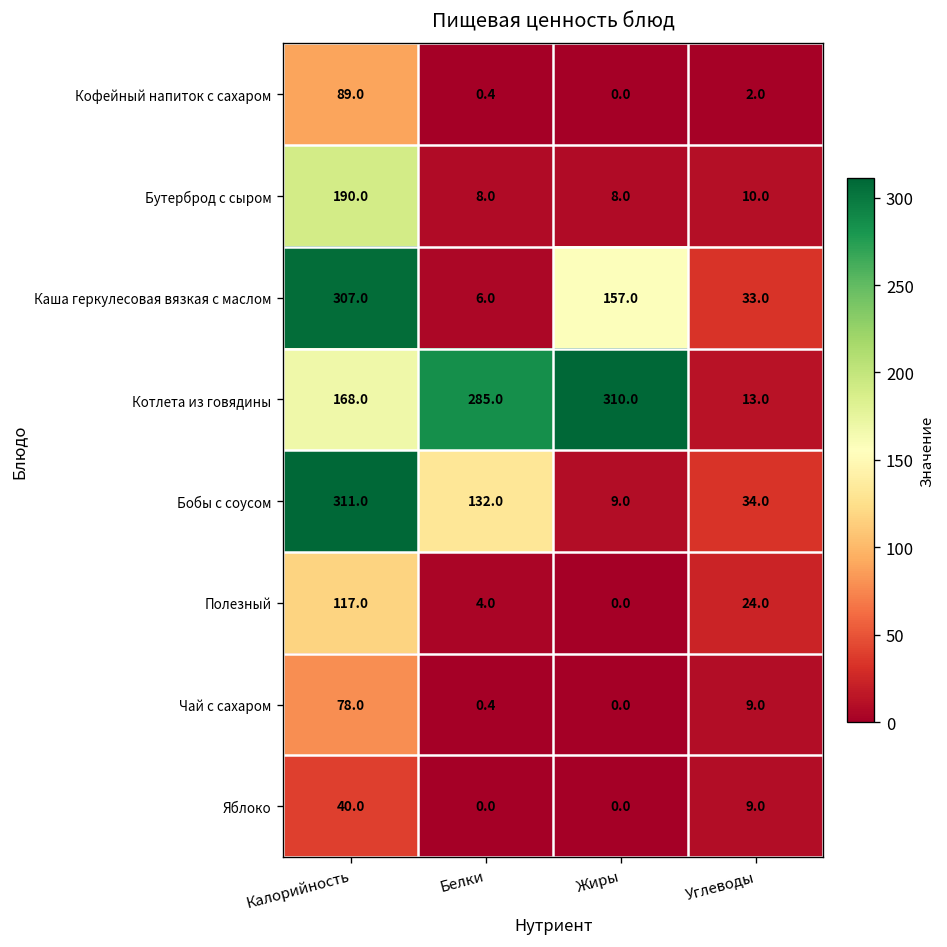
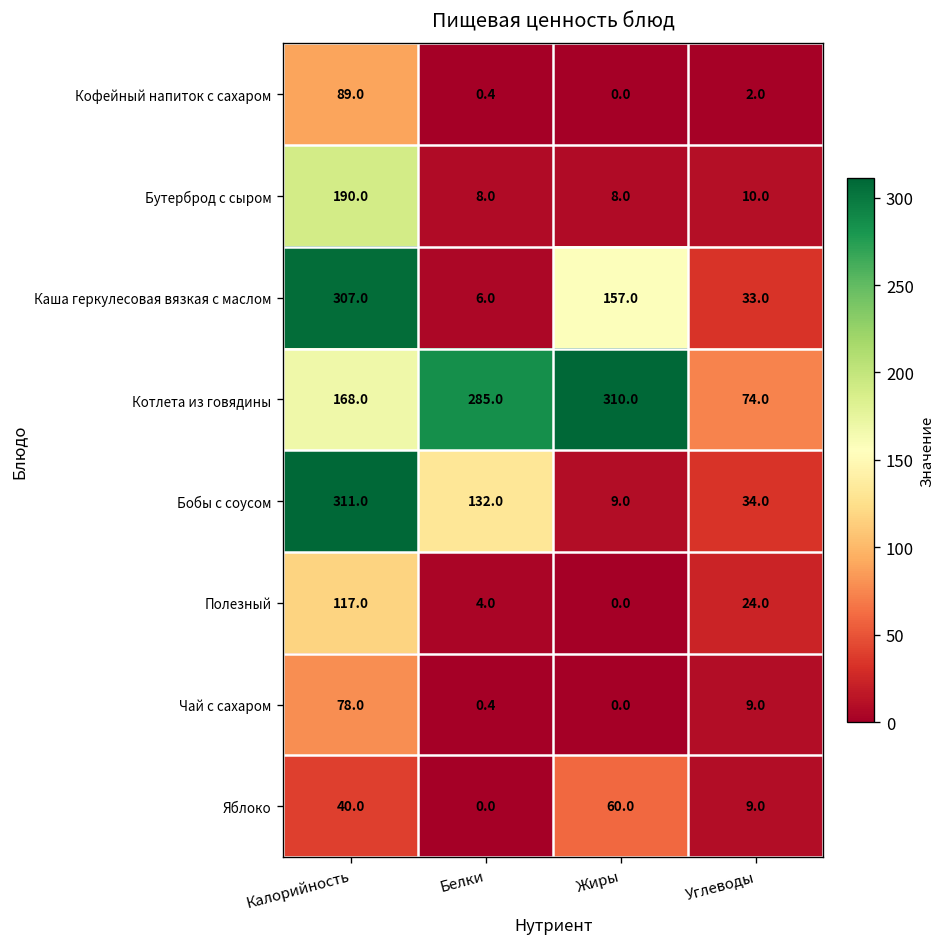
  {
    "Кофейный напиток с сахаром": {
      "Калорийность": 89.0,
      "Белки": 0.4,
      "Жиры": 0.0,
      "Углеводы": 2.0
    },
    "Бутерброд с сыром": {
      "Калорийность": 190.0,
      "Белки": 8.0,
      "Жиры": 8.0,
      "Углеводы": 10.0
    },
    "Каша геркулесовая вязкая с маслом": {
      "Калорийность": 307.0,
      "Белки": 6.0,
      "Жиры": 157.0,
      "Углеводы": 33.0
    },
    "Котлета из говядины": {
      "Калорийность": 168.0,
      "Белки": 285.0,
      "Жиры": 310.0,
-     "Углеводы": 13.0
+     "Углеводы": 74.0
    },
    "Бобы с соусом": {
      "Калорийность": 311.0,
      "Белки": 132.0,
      "Жиры": 9.0,
      "Углеводы": 34.0
    },
    "Полезный": {
      "Калорийность": 117.0,
      "Белки": 4.0,
      "Жиры": 0.0,
      "Углеводы": 24.0
    },
    "Чай с сахаром": {
      "Калорийность": 78.0,
      "Белки": 0.4,
      "Жиры": 0.0,
      "Углеводы": 9.0
    },
    "Яблоко": {
      "Калорийность": 40.0,
      "Белки": 0.0,
-     "Жиры": 0.0,
+     "Жиры": 60.0,
      "Углеводы": 9.0
    }
  }
